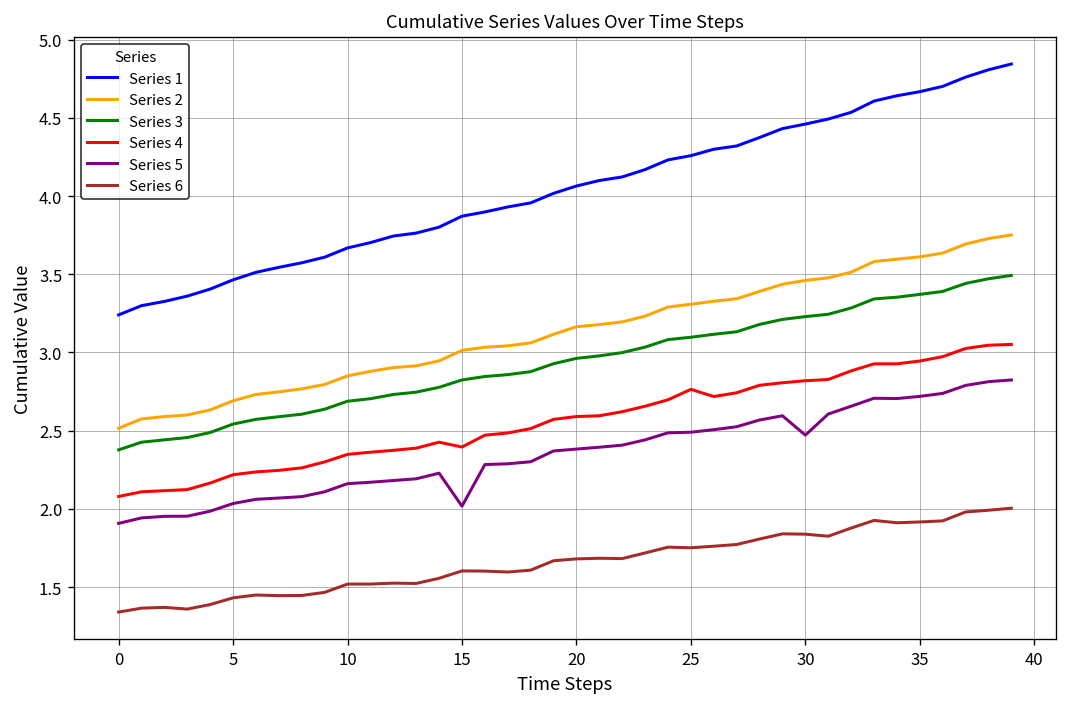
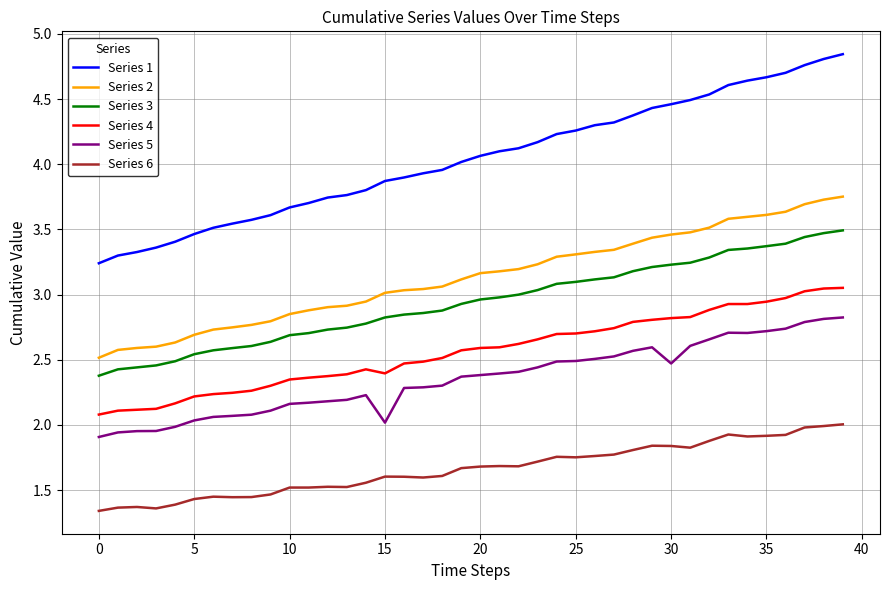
  {
    "Series 1": {
      "0": 3.24,
      "5": 3.46,
      "10": 3.67,
      "15": 3.87,
      "20": 4.06,
      "25": 4.26,
      "30": 4.46,
      "35": 4.67
    },
    "Series 2": {
      "0": 2.52,
      "5": 2.69,
      "10": 2.85,
      "15": 3.01,
      "20": 3.16,
      "25": 3.31,
      "30": 3.46,
      "35": 3.61
    },
    "Series 3": {
      "0": 2.38,
      "5": 2.54,
      "10": 2.69,
      "15": 2.82,
      "20": 2.96,
      "25": 3.10,
      "30": 3.23,
      "35": 3.37
    },
    "Series 4": {
      "0": 2.08,
      "5": 2.22,
      "10": 2.35,
      "15": 2.40,
      "20": 2.59,
-     "25": 2.76,
+     "25": 2.70,
      "30": 2.82,
      "35": 2.95
    },
    "Series 5": {
      "0": 1.91,
      "5": 2.03,
      "10": 2.16,
      "15": 2.02,
      "20": 2.38,
      "25": 2.49,
      "30": 2.47,
      "35": 2.72
    },
    "Series 6": {
      "0": 1.34,
      "5": 1.43,
      "10": 1.52,
      "15": 1.60,
      "20": 1.68,
      "25": 1.75,
      "30": 1.84,
      "35": 1.92
    }
  }
